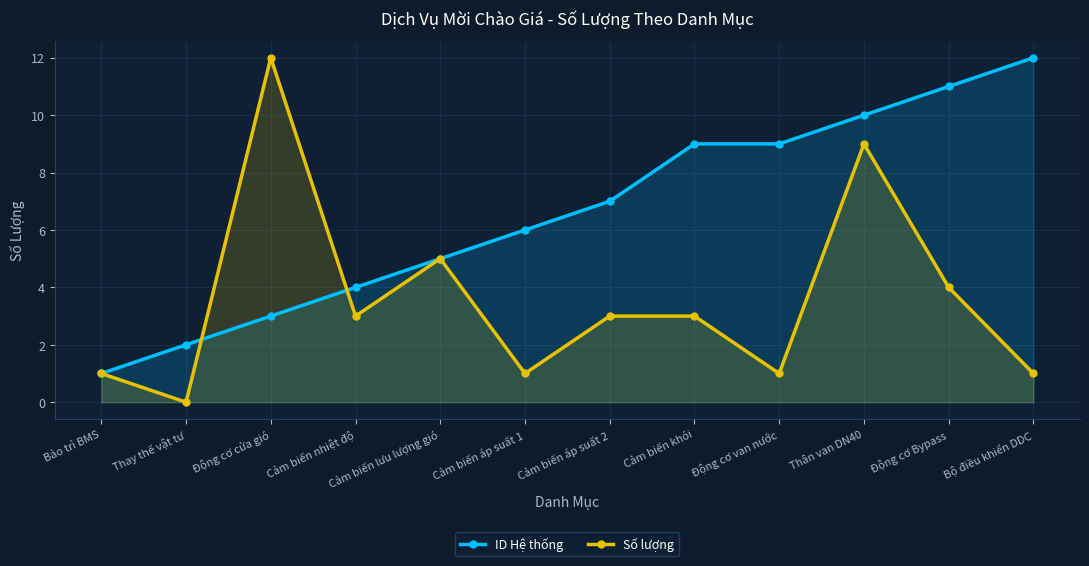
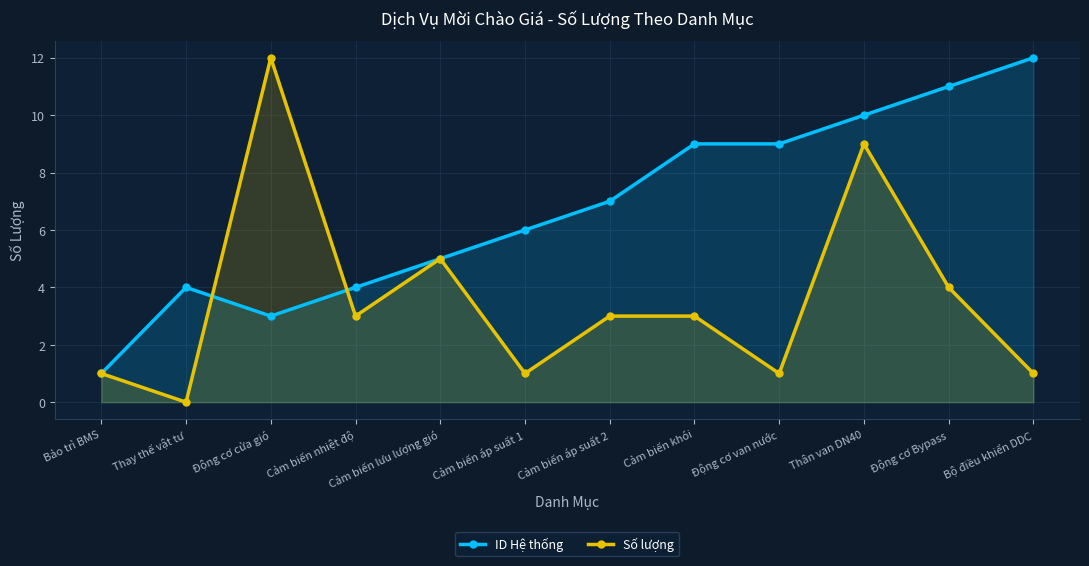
  {
    "ID Hệ thống": {
-     "Thay thế vật tư": 2,
+     "Thay thế vật tư": 4,
      "Động cơ cửa gió": 3,
      "Cảm biến nhiệt độ": 4,
      "Cảm biến áp suất 1": 6,
      "Cảm biến áp suất 2": 7,
      "Cảm biến khói": 9,
      "Động cơ van nước": 9,
      "Thân van DN40": 10,
      "Động cơ Bypass": 11,
      "Bộ điều khiển DDC": 12
    },
    "Số lượng": {
      "Thay thế vật tư": 0,
      "Động cơ cửa gió": 12,
      "Cảm biến nhiệt độ": 3,
      "Cảm biến áp suất 1": 1,
      "Cảm biến áp suất 2": 3,
      "Cảm biến khói": 3,
      "Động cơ van nước": 1,
      "Thân van DN40": 9,
      "Động cơ Bypass": 4,
      "Bộ điều khiển DDC": 1
    }
  }
